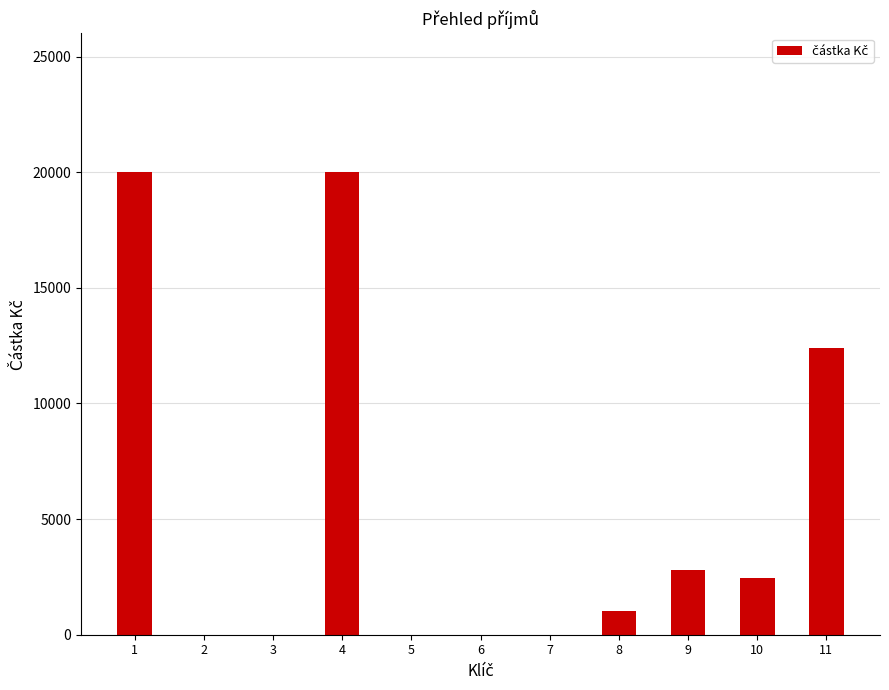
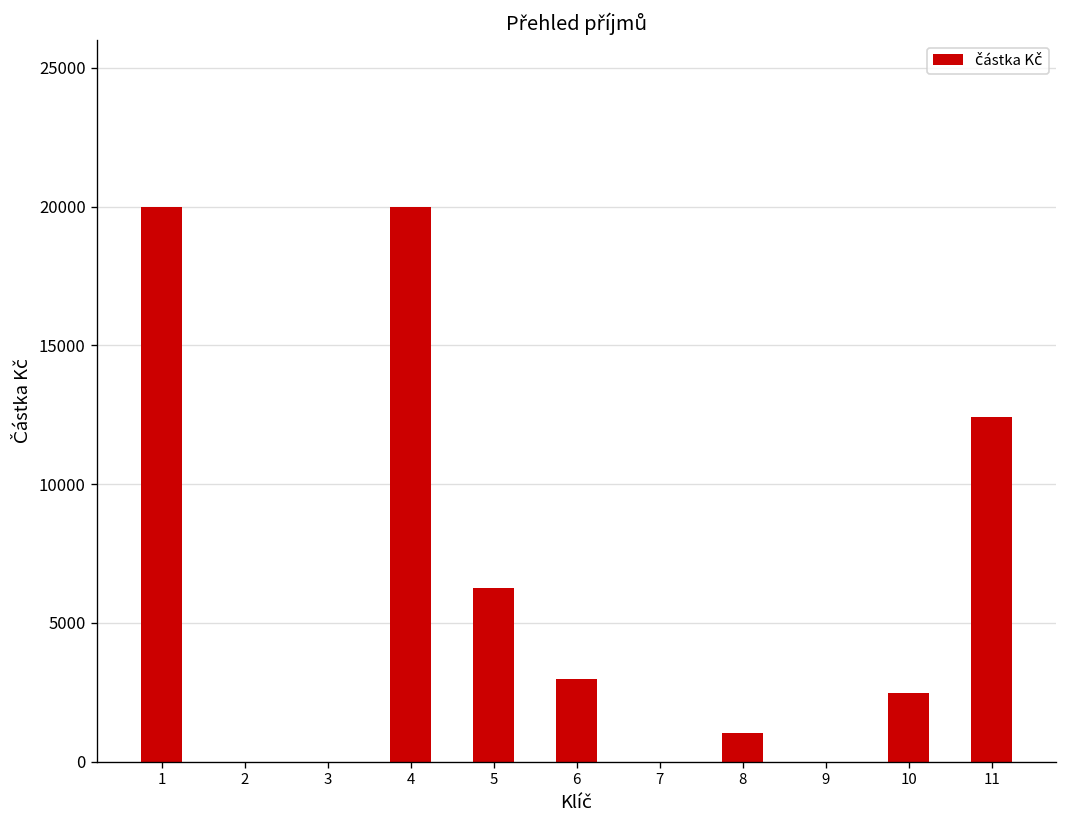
  {
    "1": 20000,
    "2": 0,
    "3": 0,
    "4": 20000,
-   "5": 0,
-   "6": 0,
+   "5": 6300,
+   "6": 3000,
    "7": 0,
    "8": 1000,
-   "9": 2800,
+   "9": 0,
    "10": 2500,
    "11": 12400
  }
